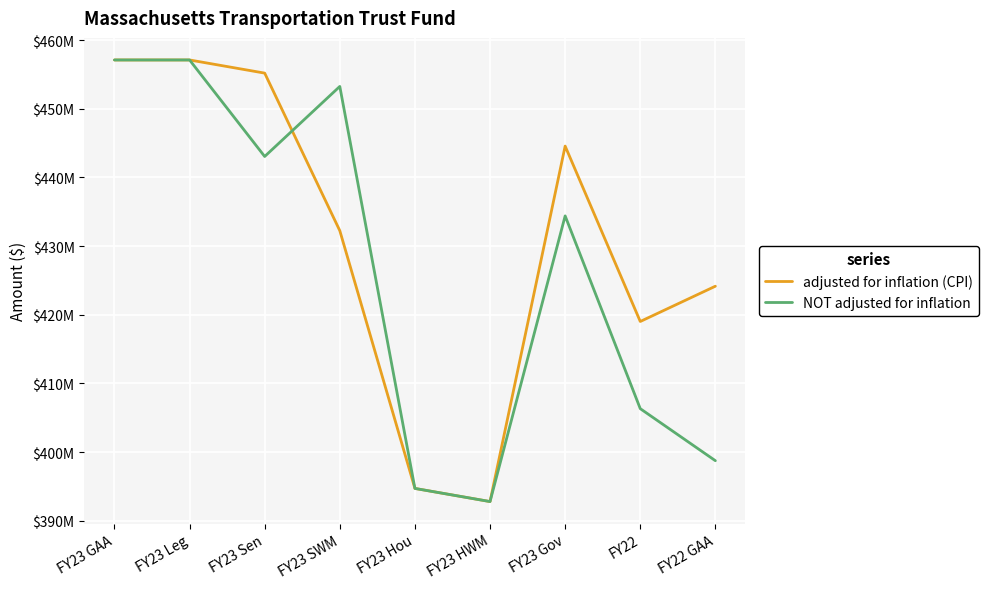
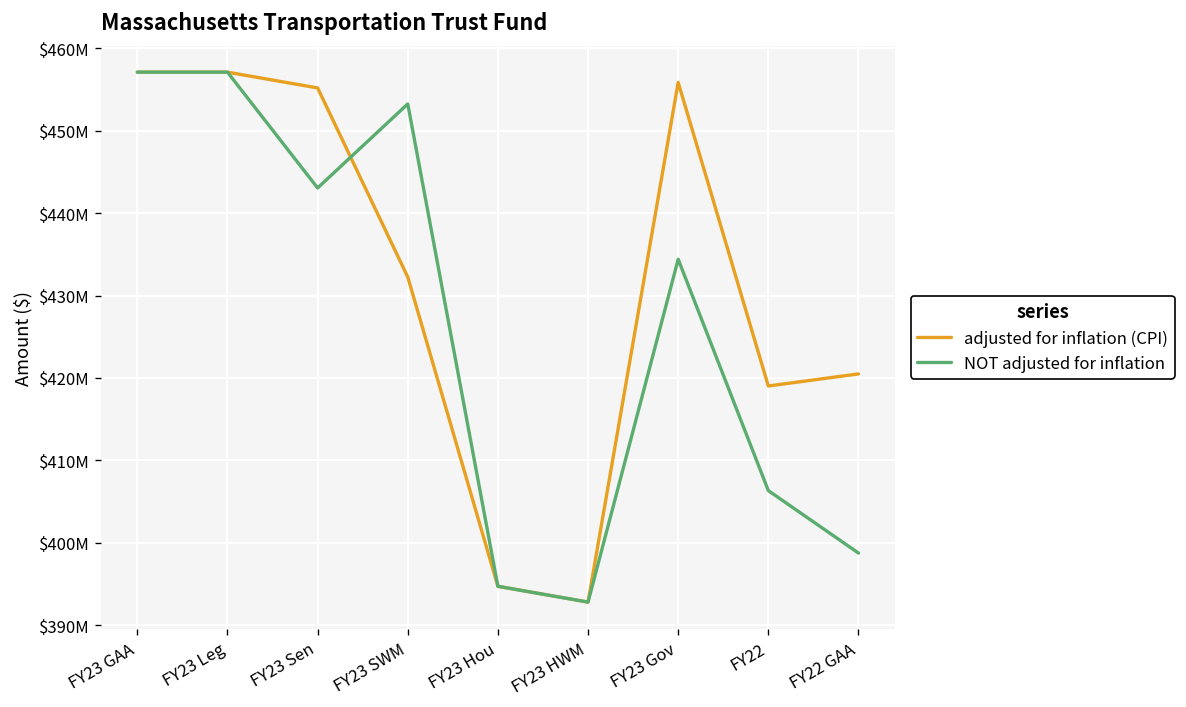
  {
    "adjusted for inflation (CPI)": {
      "FY23 Sen": "$455000000",
      "FY23 SWM": "$432000000",
-     "FY23 Gov": "$445000000",
+     "FY23 Gov": "$456000000",
      "FY22": "$419000000",
-     "FY22 GAA": "$424000000"
+     "FY22 GAA": "$420000000"
    },
    "NOT adjusted for inflation": {
      "FY23 Sen": "$443000000",
      "FY23 SWM": "$453000000",
      "FY23 Gov": "$434000000",
      "FY22": "$406000000",
      "FY22 GAA": "$399000000"
    }
  }
